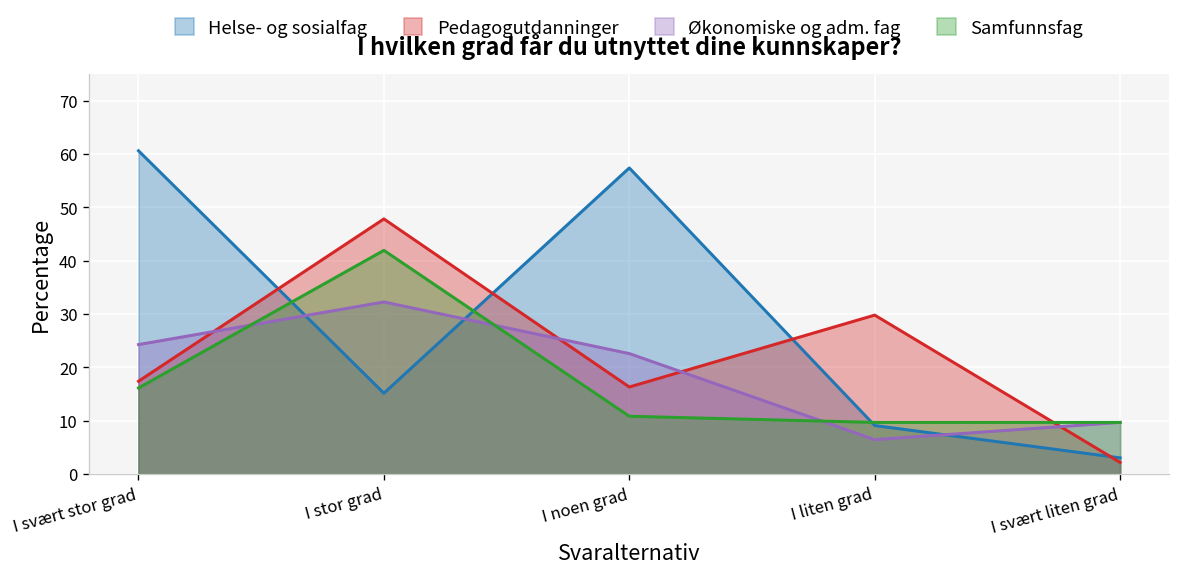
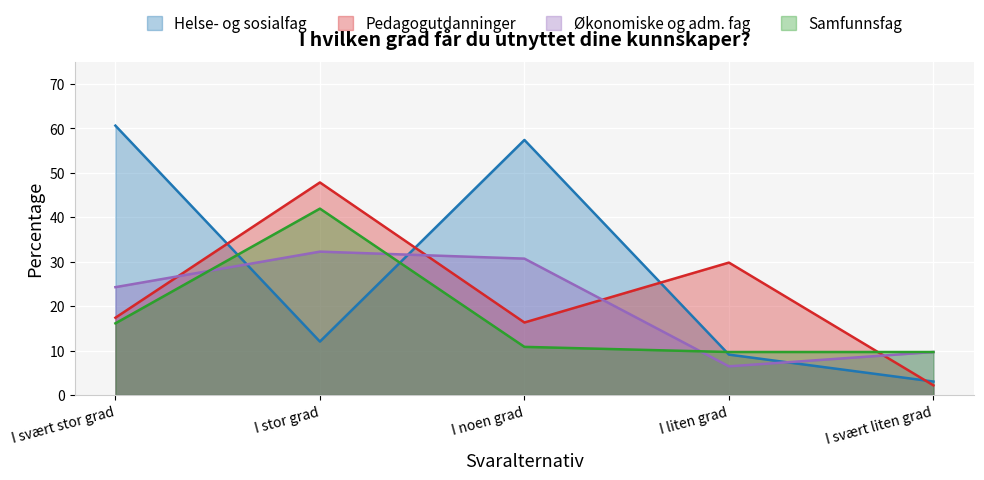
  {
    "Helse- og sosialfag": {
      "I svært stor grad": 61,
-     "I stor grad": 15,
+     "I stor grad": 12,
      "I noen grad": 57,
      "I liten grad": 9,
      "I svært liten grad": 3
    },
    "Pedagogutdanninger": {
      "I svært stor grad": 17,
      "I stor grad": 48,
      "I noen grad": 16,
      "I liten grad": 30,
      "I svært liten grad": 2
    },
    "Økonomiske og adm. fag": {
      "I svært stor grad": 24,
      "I stor grad": 32,
-     "I noen grad": 23,
+     "I noen grad": 31,
      "I liten grad": 6
    },
    "Samfunnsfag": {
      "I svært stor grad": 16,
      "I stor grad": 42,
      "I noen grad": 11,
      "I liten grad": 10
    }
  }
